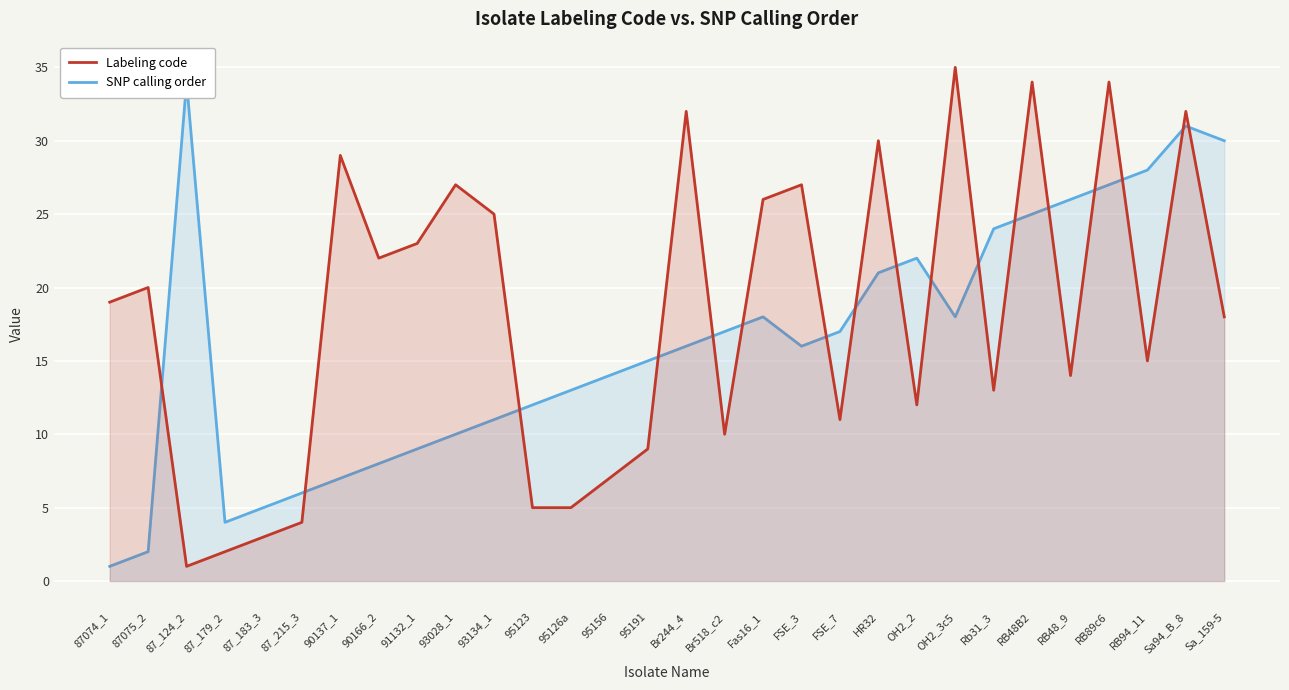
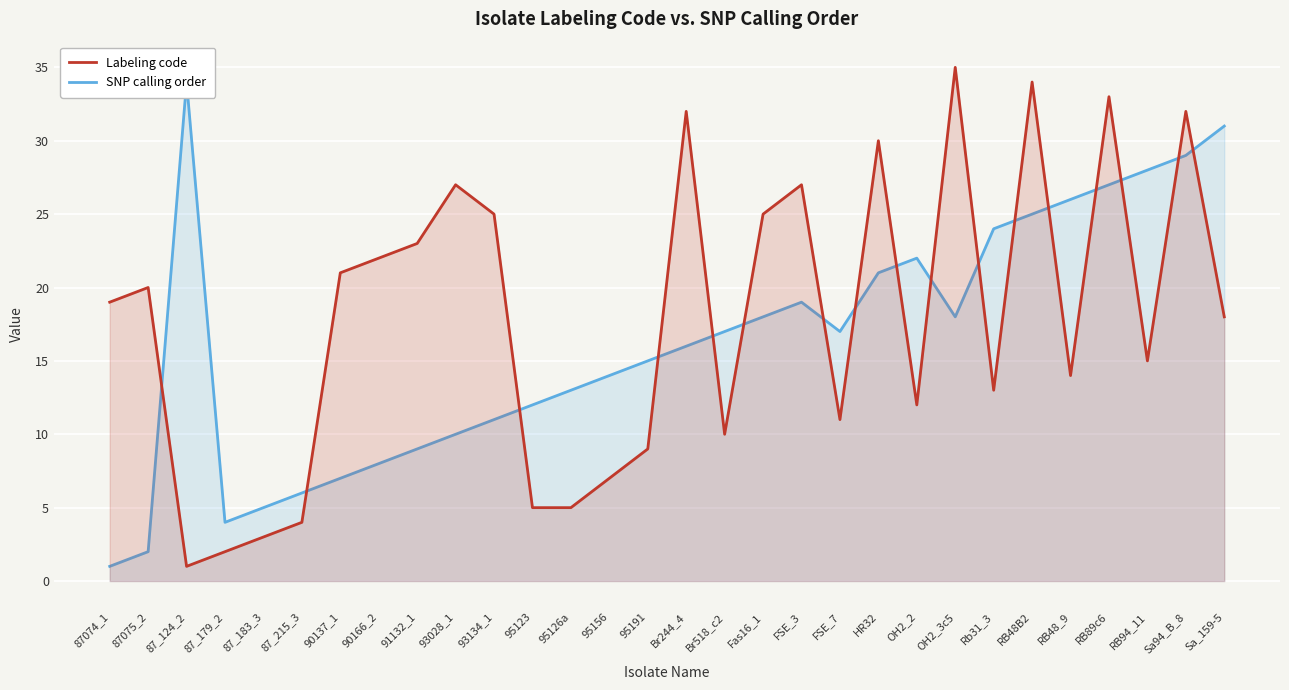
  {
    "Labeling code": {
      "87074_1": 19,
      "87075_2": 20,
      "87_124_2": 1,
      "87_179_2": 2,
      "87_183_3": 3,
      "87_215_3": 4,
-     "90137_1": 29,
+     "90137_1": 21,
      "90166_2": 22,
      "91132_1": 23,
      "93028_1": 27,
      "93134_1": 25,
      "95123": 5,
      "95126a": 5,
      "95156": 7,
      "95191": 9,
      "Br244_4": 32,
      "Br518_c2": 10,
-     "Fas16_1": 26,
+     "Fas16_1": 25,
      "FSE_3": 27,
      "FSE_7": 11,
      "HR32": 30,
      "OH2_2": 12,
      "OH2_3c5": 35,
      "Rb31_3": 13,
      "RB48B2": 34,
      "RB48_9": 14,
-     "RB89c6": 34,
+     "RB89c6": 33,
      "RB94_11": 15,
      "Sa94_B_8": 32,
      "Sa_159-5": 18
    },
    "SNP calling order": {
      "87074_1": 1,
      "87075_2": 2,
      "87_179_2": 4,
      "87_183_3": 5,
      "87_215_3": 6,
      "90137_1": 7,
      "90166_2": 8,
      "91132_1": 9,
      "93028_1": 10,
      "93134_1": 11,
      "95123": 12,
      "95126a": 13,
      "95156": 14,
      "95191": 15,
      "Br244_4": 16,
      "Br518_c2": 17,
      "Fas16_1": 18,
-     "FSE_3": 16,
+     "FSE_3": 19,
      "FSE_7": 17,
      "HR32": 21,
      "OH2_2": 22,
      "OH2_3c5": 18,
      "Rb31_3": 24,
      "RB48B2": 25,
      "RB48_9": 26,
      "RB89c6": 27,
      "RB94_11": 28,
-     "Sa94_B_8": 31,
-     "Sa_159-5": 30
+     "Sa94_B_8": 29,
+     "Sa_159-5": 31
    }
  }
